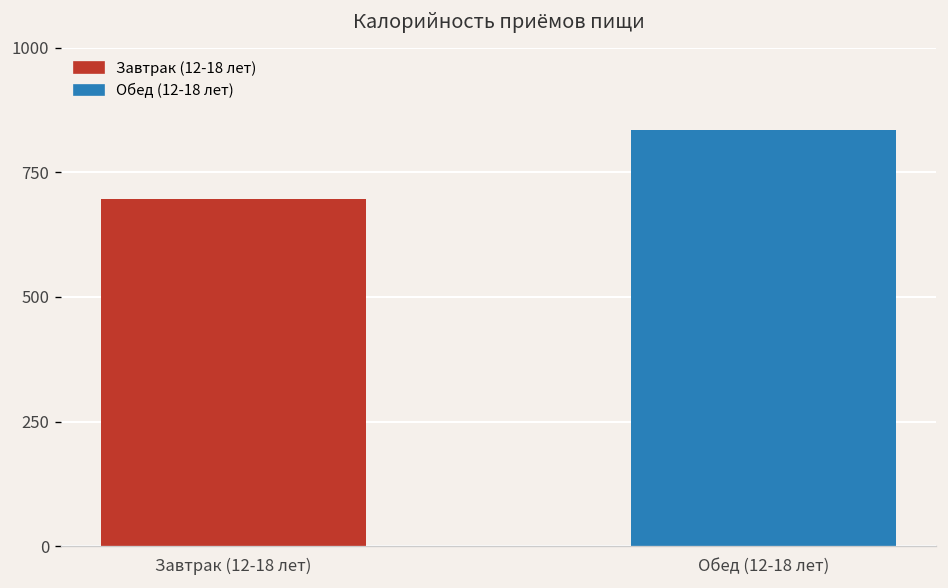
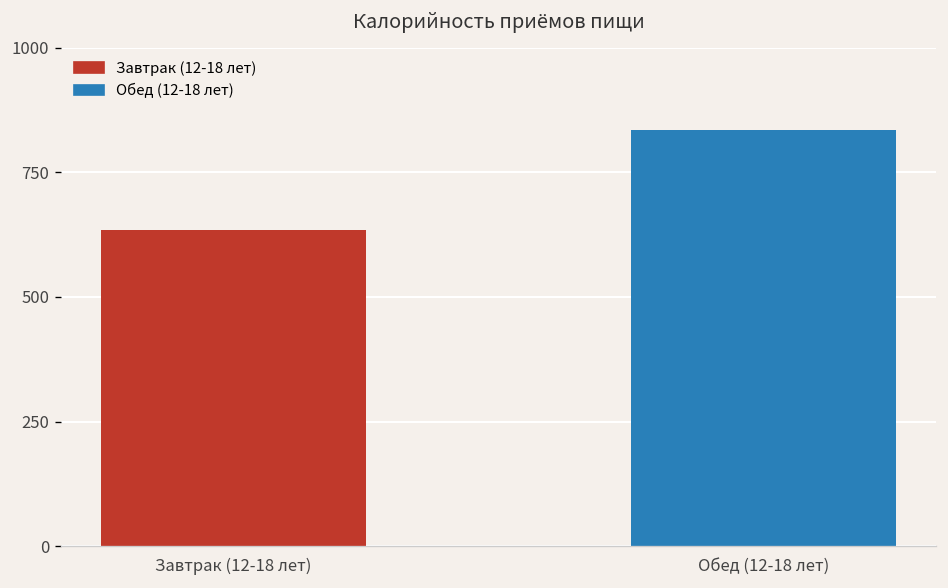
  {
-   "Завтрак (12-18 лет)": 700,
+   "Завтрак (12-18 лет)": 630,
    "Обед (12-18 лет)": 830
  }
